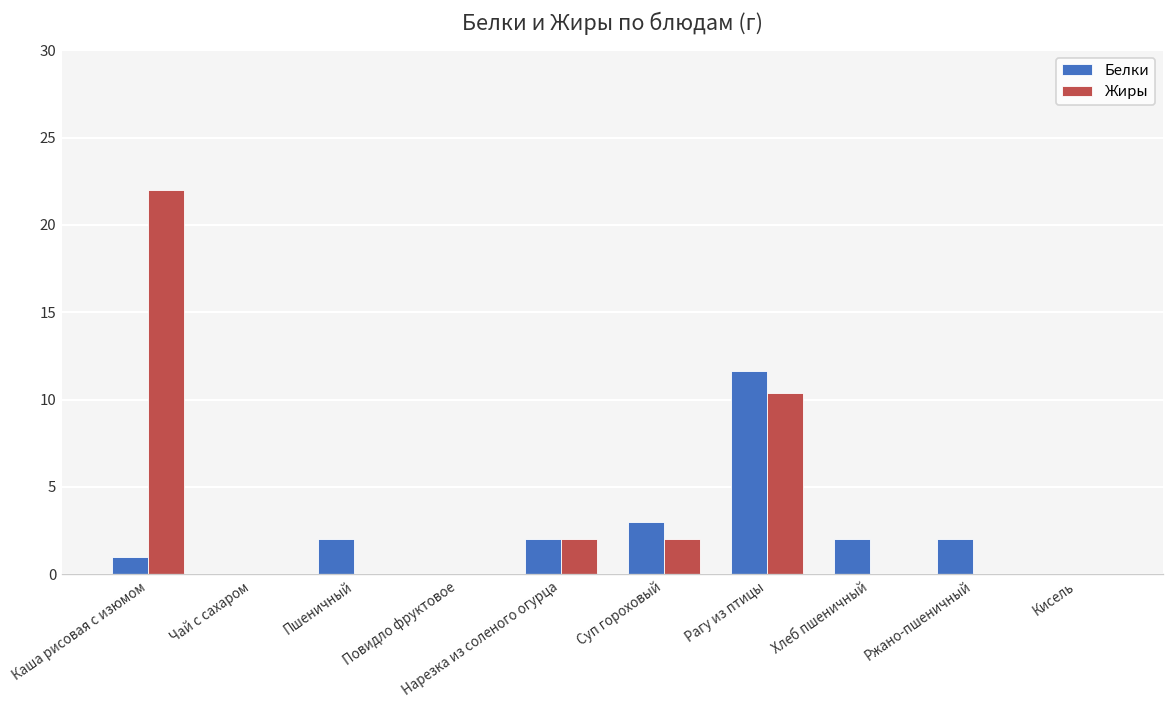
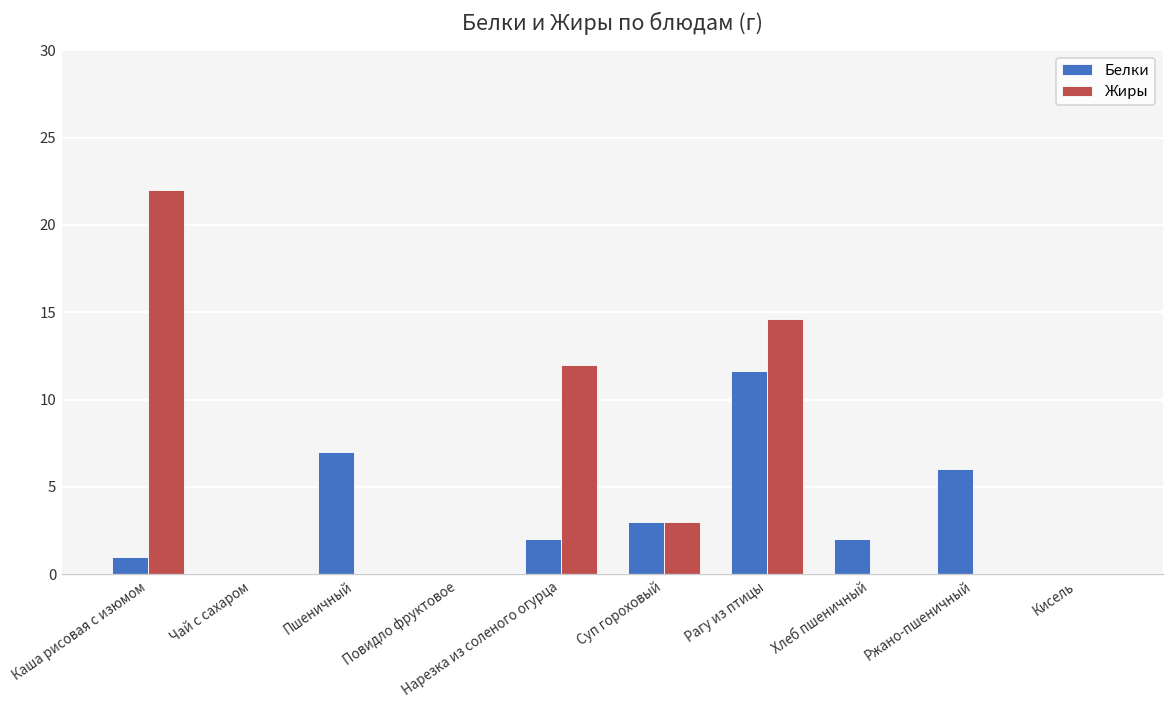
  {
    "Белки": {
      "Каша рисовая с изюмом": 1,
      "Чай с сахаром": 0,
-     "Пшеничный": 2,
+     "Пшеничный": 7,
      "Повидло фруктовое": 0,
      "Нарезка из соленого огурца": 2,
      "Суп гороховый": 3,
      "Рагу из птицы": 11.6,
      "Хлеб пшеничный": 2,
-     "Ржано-пшеничный": 2,
+     "Ржано-пшеничный": 6,
      "Кисель": 0
    },
    "Жиры": {
      "Каша рисовая с изюмом": 22.0,
      "Чай с сахаром": 0.0,
      "Пшеничный": 0.0,
      "Повидло фруктовое": 0.0,
-     "Нарезка из соленого огурца": 2,
-     "Суп гороховый": 2,
-     "Рагу из птицы": 10.4,
+     "Нарезка из соленого огурца": 12,
+     "Суп гороховый": 3,
+     "Рагу из птицы": 14.6,
      "Хлеб пшеничный": 0.0,
      "Ржано-пшеничный": 0.0,
      "Кисель": 0.0
    }
  }
